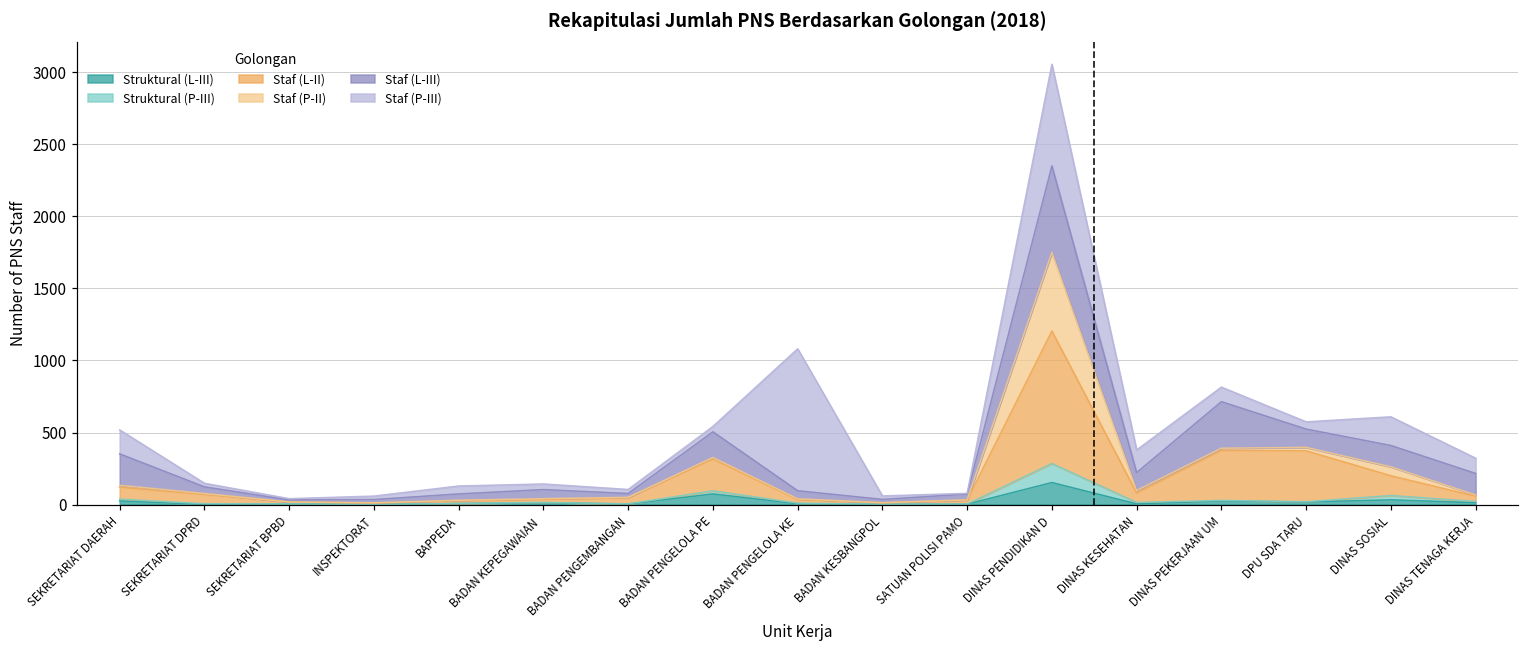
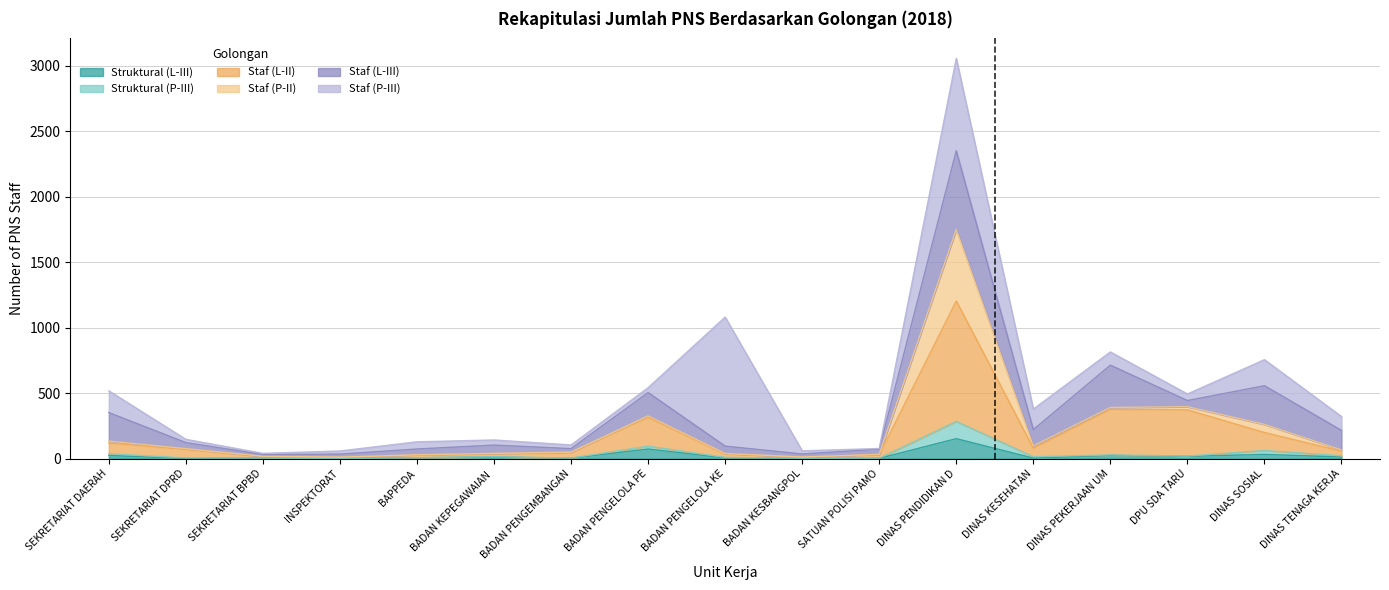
  {
    "Struktural (L-III)": {
      "BADAN PENGELOLA PE": 70,
      "DINAS PENDIDIKAN D": 150,
      "DINAS SOSIAL": 30
    },
    "Struktural (P-III)": {
      "BADAN PENGELOLA PE": 20,
      "DINAS PENDIDIKAN D": 130,
      "DINAS SOSIAL": 30
    },
    "Staf (L-II)": {
      "DINAS PENDIDIKAN D": 920,
      "DPU SDA TARU": 350,
      "DINAS SOSIAL": 140
    },
    "Staf (P-II)": {
      "DINAS PENDIDIKAN D": 550,
      "DPU SDA TARU": 20,
      "DINAS SOSIAL": 60
    },
    "Staf (L-III)": {
      "SEKRETARIAT DAERAH": 220,
      "SEKRETARIAT DPRD": 50,
      "INSPEKTORAT": 20,
      "BAPPEDA": 40,
      "BADAN KEPEGAWAIAN": 60,
      "BADAN PENGEMBANGAN": 30,
      "BADAN PENGELOLA PE": 180,
      "BADAN PENGELOLA KE": 60,
      "BADAN KESBANGPOL": 20,
      "DINAS PENDIDIKAN D": 600,
      "DINAS KESEHATAN": 120,
      "DINAS PEKERJAAN UM": 320,
-     "DPU SDA TARU": 130,
-     "DINAS SOSIAL": 150,
+     "DPU SDA TARU": 50,
+     "DINAS SOSIAL": 300,
      "DINAS TENAGA KERJA": 150
    },
    "Staf (P-III)": {
      "SEKRETARIAT DAERAH": 170,
      "SEKRETARIAT DPRD": 30,
      "INSPEKTORAT": 20,
      "BAPPEDA": 60,
      "BADAN KEPEGAWAIAN": 40,
      "BADAN PENGEMBANGAN": 30,
      "BADAN PENGELOLA PE": 40,
      "BADAN PENGELOLA KE": 990,
      "BADAN KESBANGPOL": 20,
      "DINAS PENDIDIKAN D": 710,
      "DINAS KESEHATAN": 160,
      "DINAS PEKERJAAN UM": 100,
      "DPU SDA TARU": 50,
      "DINAS SOSIAL": 200,
      "DINAS TENAGA KERJA": 110
    }
  }
